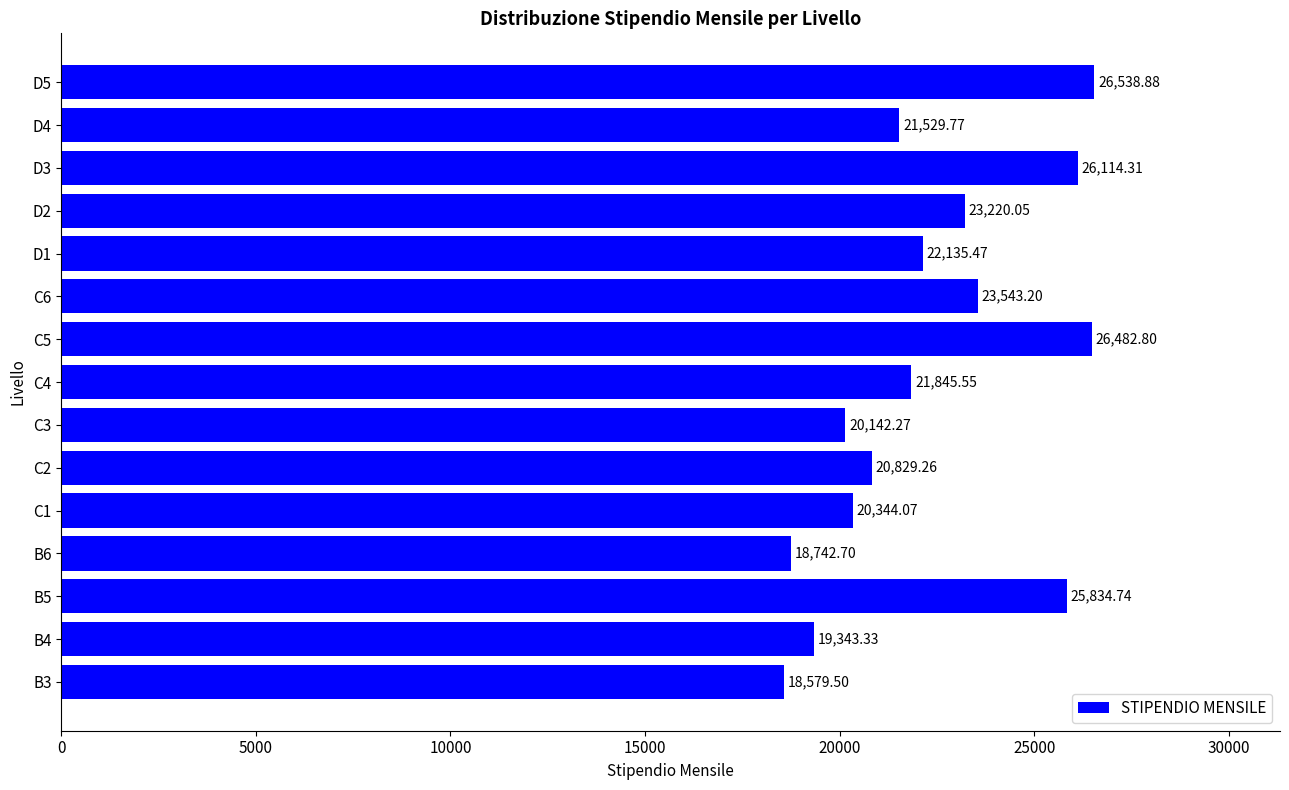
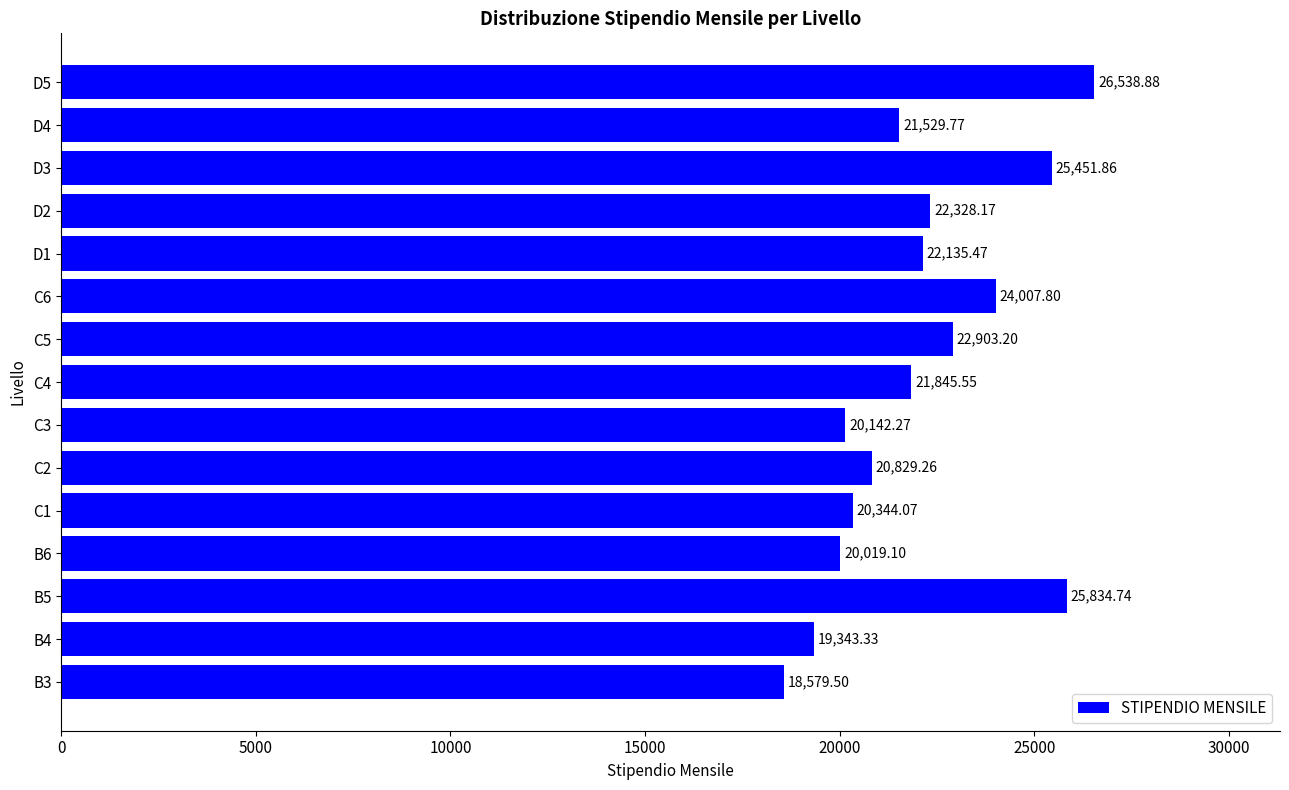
  {
    "D5": "26,538.88",
    "D4": "21,529.77",
-   "D3": "26,114.31",
-   "D2": "23,220.05",
+   "D3": "25,451.86",
+   "D2": "22,328.17",
    "D1": "22,135.47",
-   "C6": "23,543.20",
-   "C5": "26,482.80",
+   "C6": "24,007.80",
+   "C5": "22,903.20",
    "C4": "21,845.55",
    "C3": "20,142.27",
    "C2": "20,829.26",
    "C1": "20,344.07",
-   "B6": "18,742.70",
+   "B6": "20,019.10",
    "B5": "25,834.74",
    "B4": "19,343.33",
    "B3": "18,579.50"
  }
